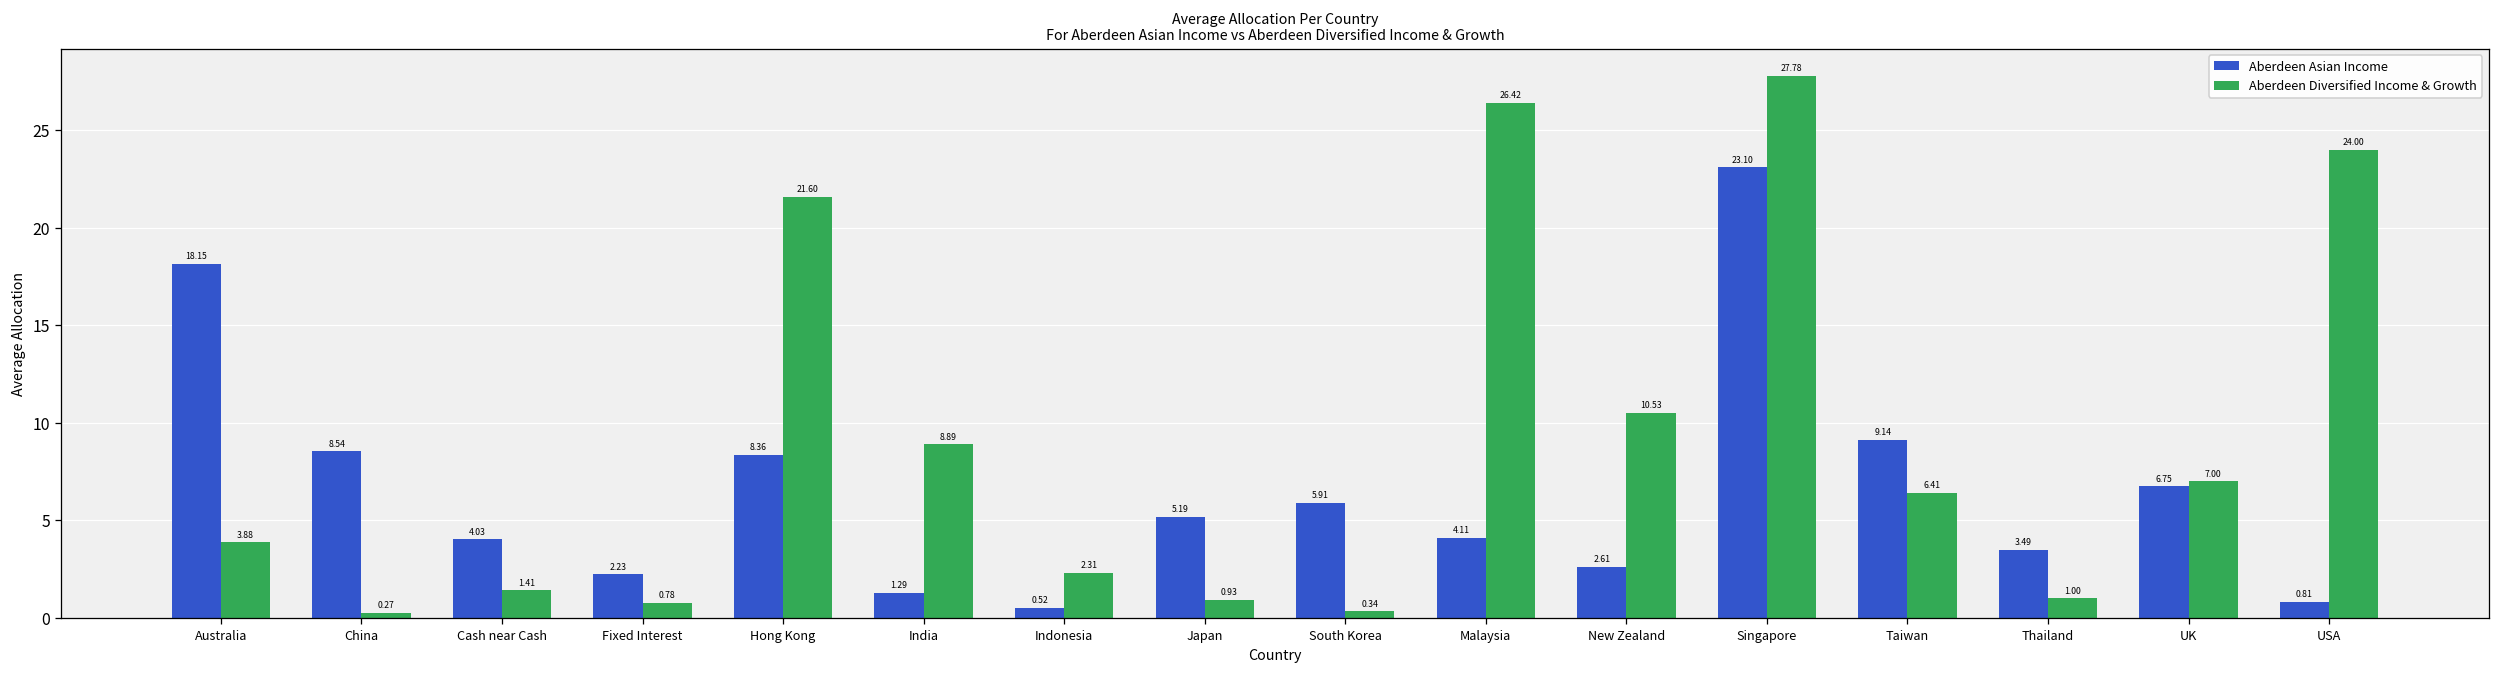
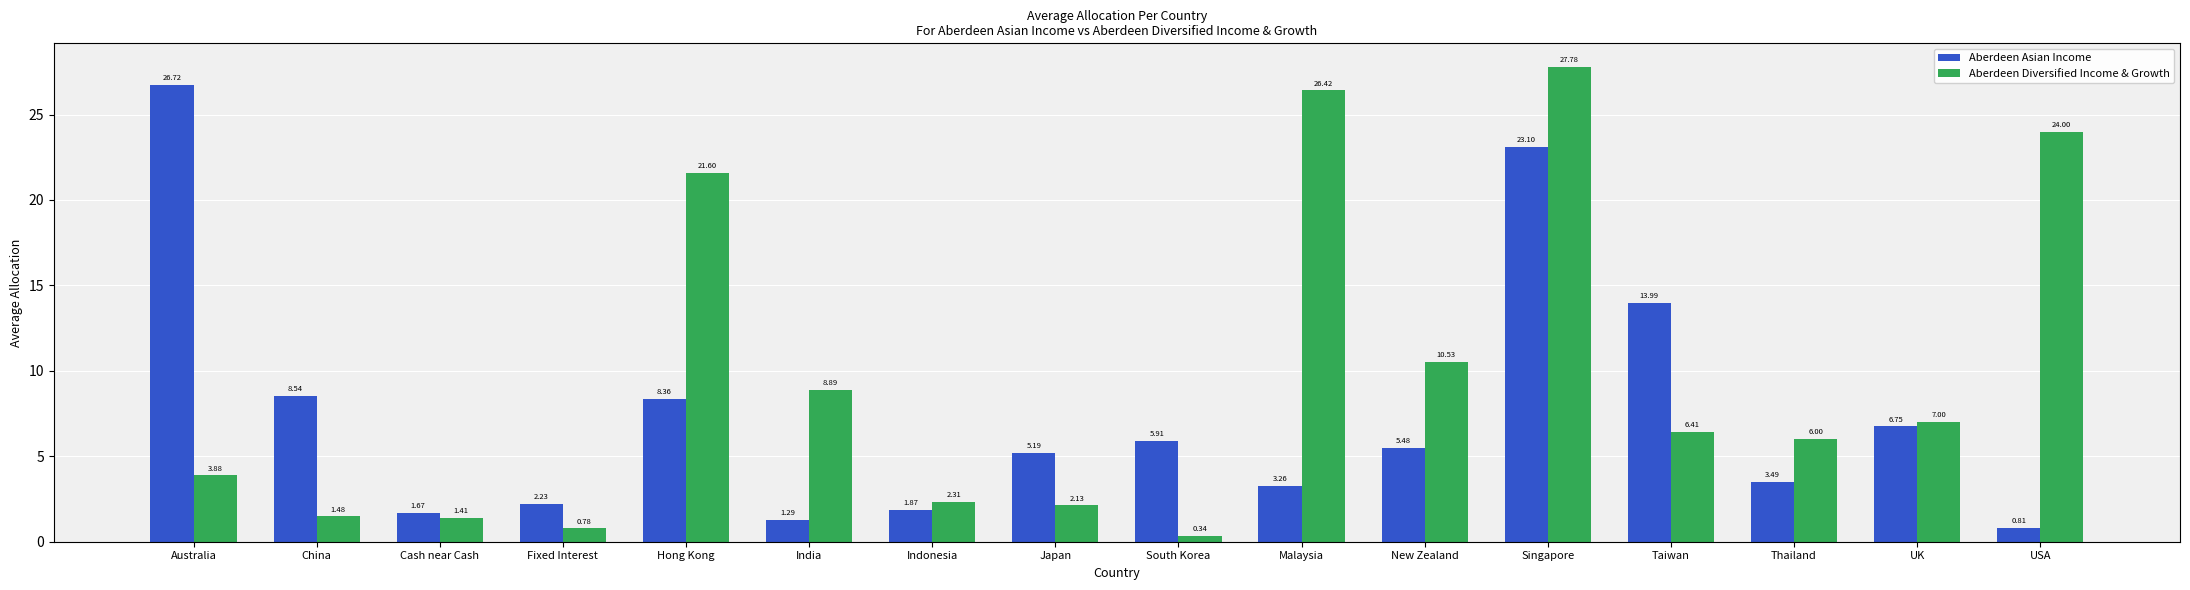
  {
    "Aberdeen Asian Income": {
-     "Australia": 18.15,
+     "Australia": 26.72,
      "China": 8.54,
-     "Cash near Cash": 4.03,
+     "Cash near Cash": 1.67,
      "Fixed Interest": 2.23,
      "Hong Kong": 8.36,
      "India": 1.29,
-     "Indonesia": 0.52,
+     "Indonesia": 1.87,
      "Japan": 5.19,
      "South Korea": 5.91,
-     "Malaysia": 4.11,
-     "New Zealand": 2.61,
+     "Malaysia": 3.26,
+     "New Zealand": 5.48,
      "Singapore": 23.10,
-     "Taiwan": 9.14,
+     "Taiwan": 13.99,
      "Thailand": 3.49,
      "UK": 6.75,
      "USA": 0.81
    },
    "Aberdeen Diversified Income & Growth": {
      "Australia": 3.88,
-     "China": 0.27,
+     "China": 1.48,
      "Cash near Cash": 1.41,
      "Fixed Interest": 0.78,
      "Hong Kong": 21.60,
      "India": 8.89,
      "Indonesia": 2.31,
-     "Japan": 0.93,
+     "Japan": 2.13,
      "South Korea": 0.34,
      "Malaysia": 26.42,
      "New Zealand": 10.53,
      "Singapore": 27.78,
      "Taiwan": 6.41,
-     "Thailand": 1.00,
+     "Thailand": 6.00,
      "UK": 7.00,
      "USA": 24.00
    }
  }
